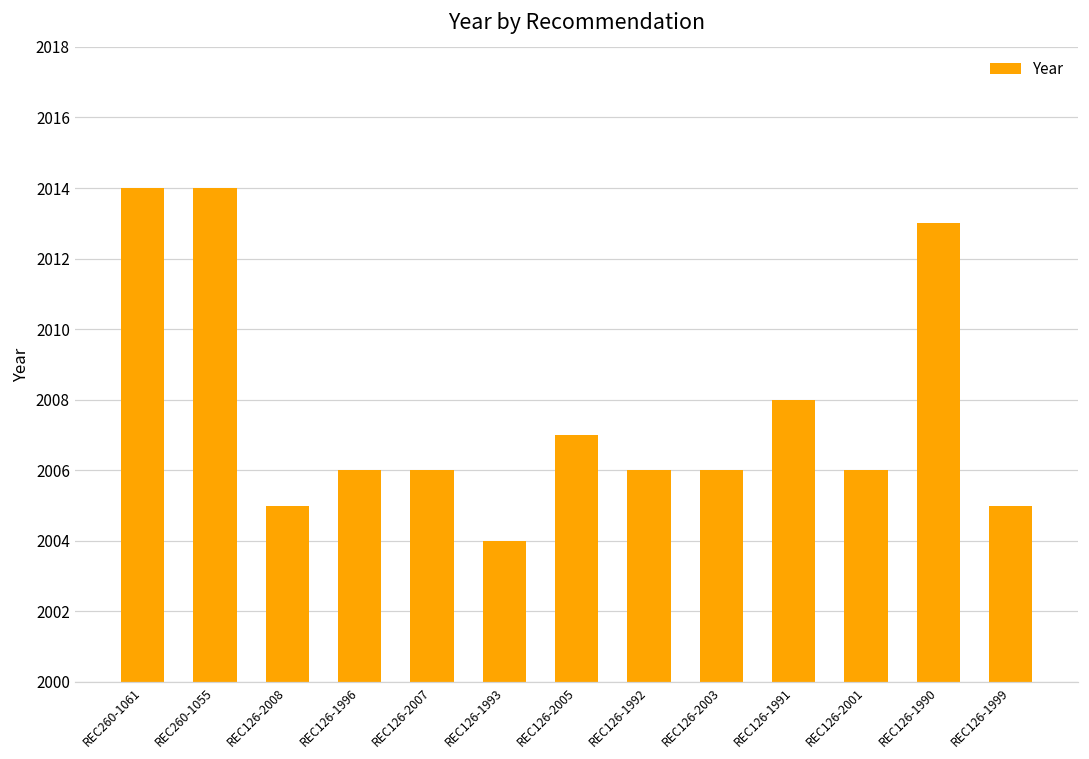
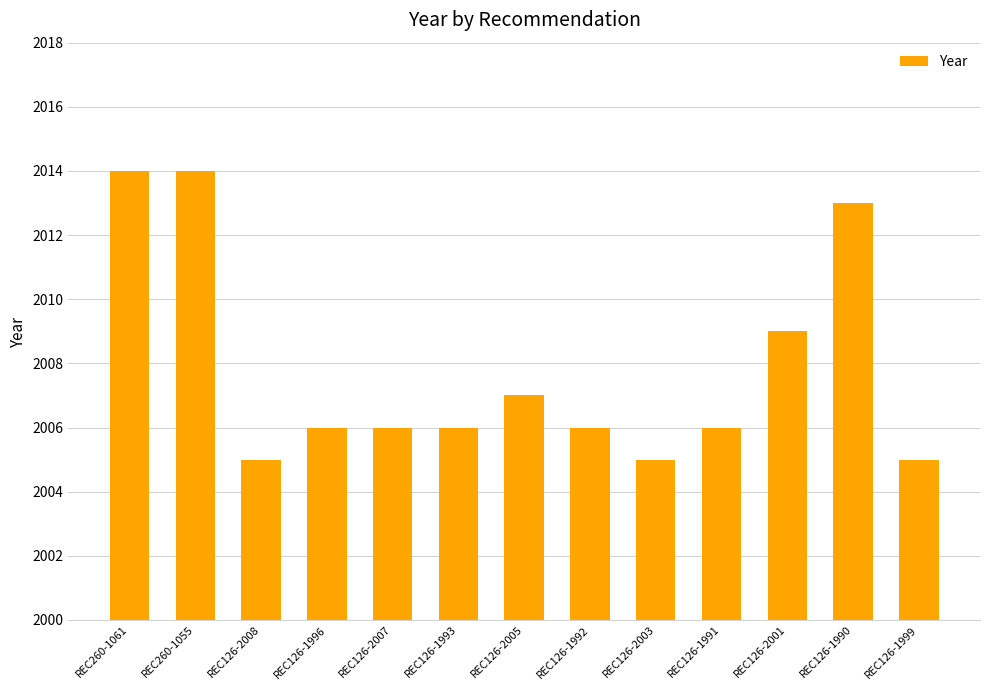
  {
    "REC260-1061": 2014,
    "REC260-1055": 2014,
    "REC126-2008": 2005,
    "REC126-1996": 2006,
    "REC126-2007": 2006,
-   "REC126-1993": 2004,
+   "REC126-1993": 2006,
    "REC126-2005": 2007,
    "REC126-1992": 2006,
-   "REC126-2003": 2006,
-   "REC126-1991": 2008,
-   "REC126-2001": 2006,
+   "REC126-2003": 2005,
+   "REC126-1991": 2006,
+   "REC126-2001": 2009,
    "REC126-1990": 2013,
    "REC126-1999": 2005
  }
